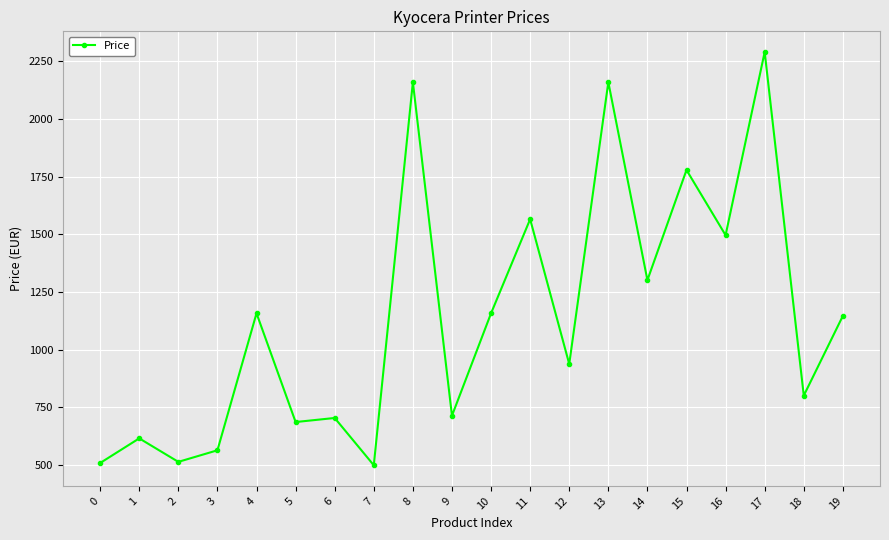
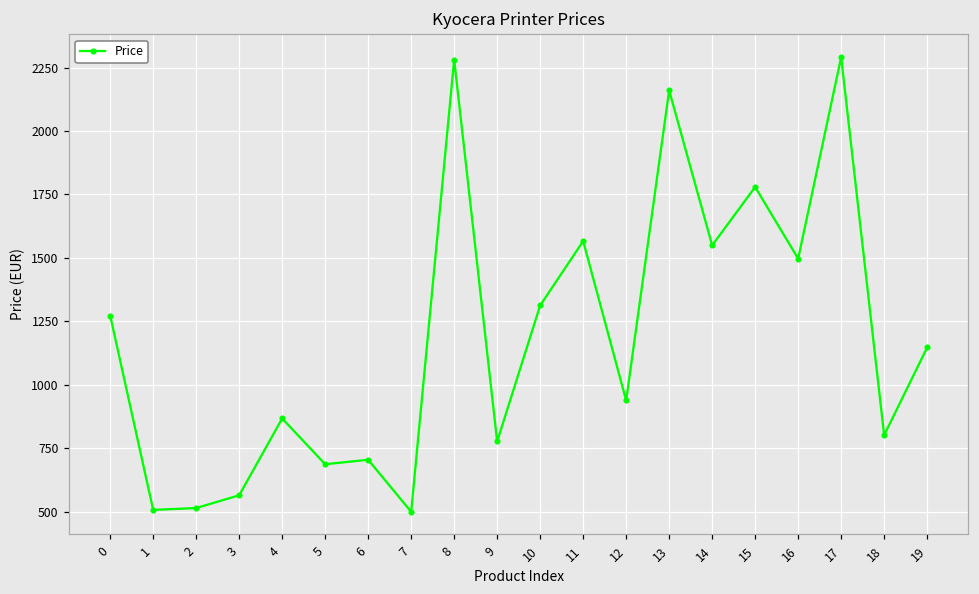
  {
-   "0": 510,
-   "1": 620,
+   "0": 1270,
+   "1": 510,
    "2": 510,
    "3": 560,
-   "4": 1160,
+   "4": 870,
    "5": 690,
    "6": 700,
    "7": 500,
-   "8": 2160,
-   "9": 710,
-   "10": 1160,
+   "8": 2280,
+   "9": 780,
+   "10": 1310,
    "11": 1570,
    "12": 940,
    "13": 2160,
-   "14": 1300,
+   "14": 1550,
    "15": 1780,
    "16": 1500,
    "17": 2290,
    "18": 800,
    "19": 1150
  }
